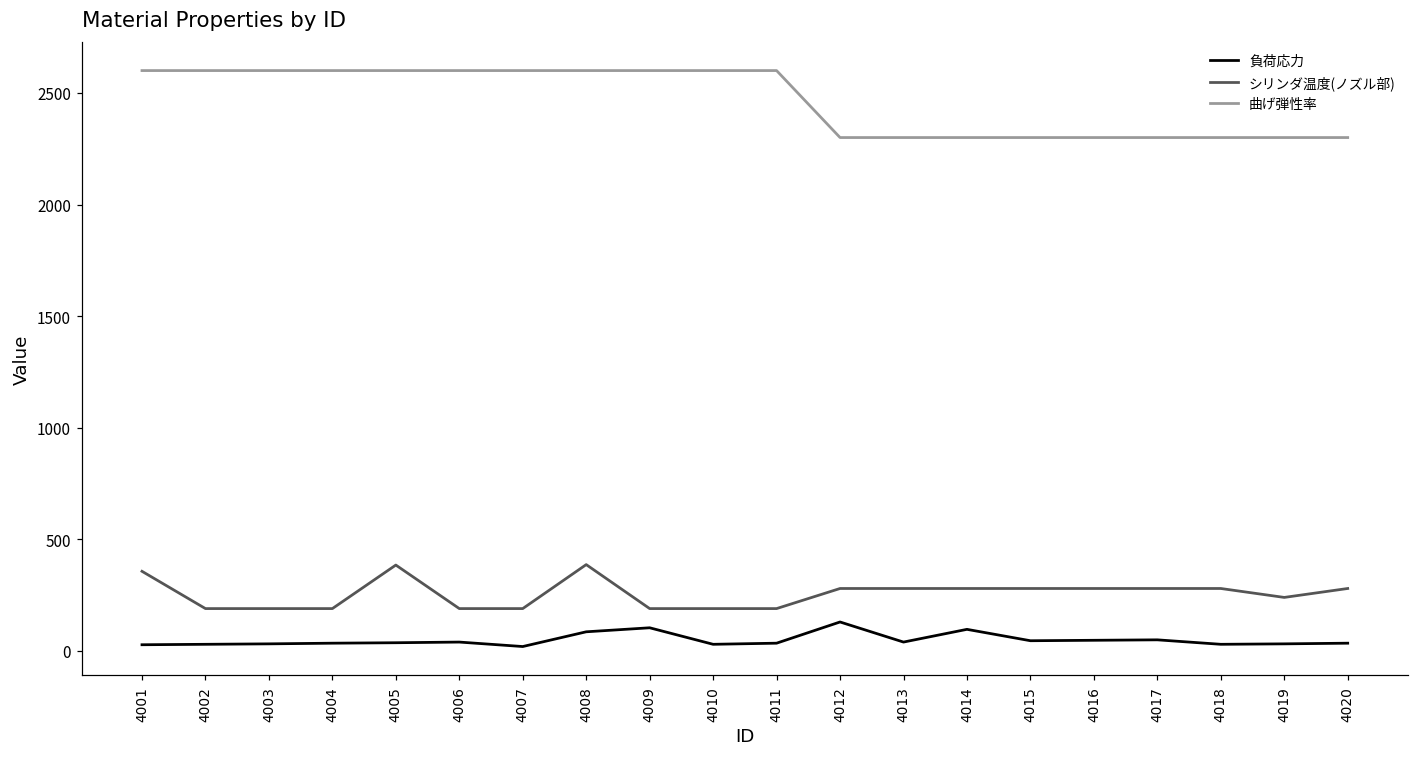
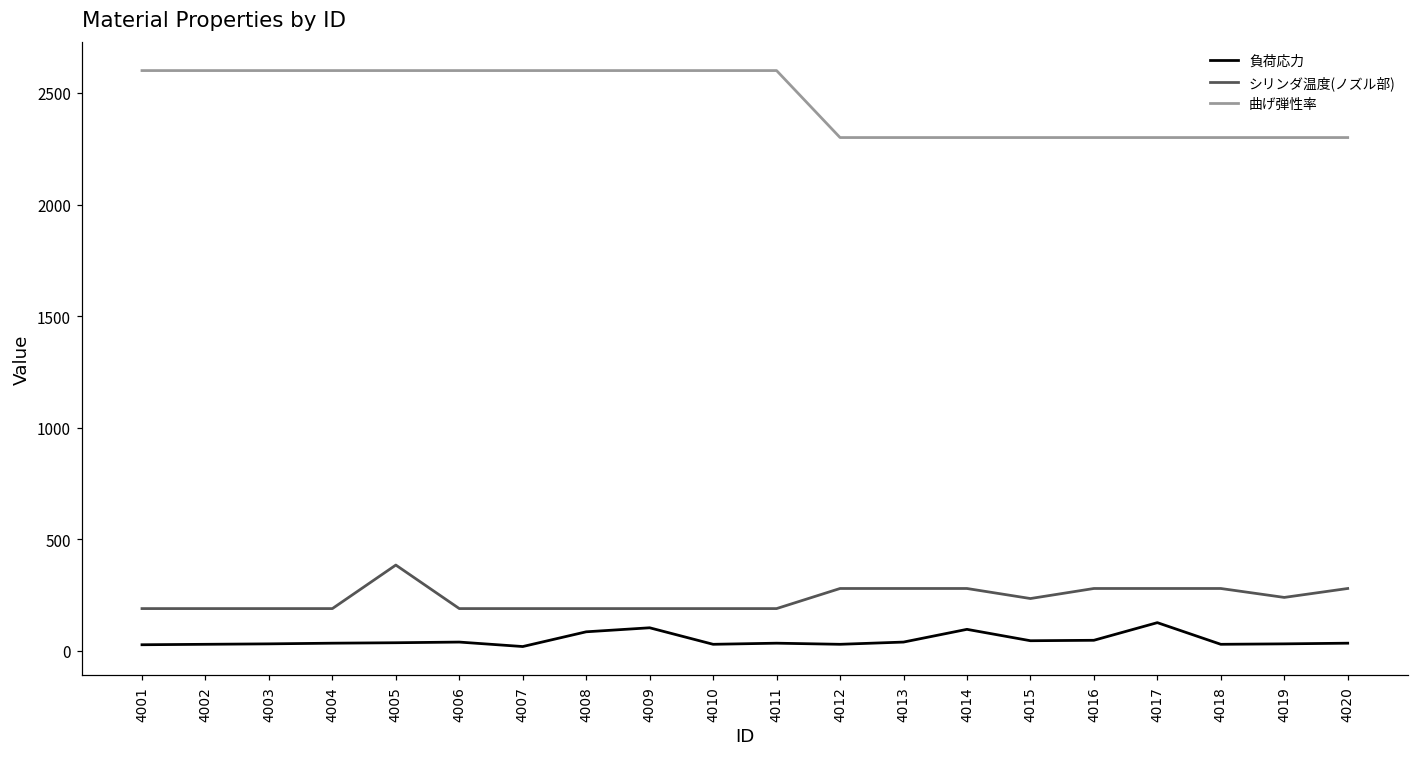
  {
    "負荷応力": {
      "4001": 30,
      "4002": 30,
      "4003": 30,
      "4004": 40,
      "4005": 40,
      "4006": 40,
      "4007": 20,
      "4008": 90,
      "4009": 100,
      "4010": 30,
      "4011": 40,
-     "4012": 130,
+     "4012": 30,
      "4013": 40,
      "4014": 100,
      "4015": 50,
      "4016": 50,
-     "4017": 50,
+     "4017": 130,
      "4018": 30,
      "4019": 30,
      "4020": 40
    },
    "シリンダ温度(ノズル部)": {
-     "4001": 360,
+     "4001": 190,
      "4002": 190,
      "4003": 190,
      "4004": 190,
      "4005": 390,
      "4006": 190,
      "4007": 190,
-     "4008": 390,
+     "4008": 190,
      "4009": 190,
      "4010": 190,
      "4011": 190,
      "4012": 280,
      "4013": 280,
      "4014": 280,
-     "4015": 280,
+     "4015": 240,
      "4016": 280,
      "4017": 280,
      "4018": 280,
      "4019": 240,
      "4020": 280
    },
    "曲げ弾性率": {
      "4001": 2600,
      "4002": 2600,
      "4003": 2600,
      "4004": 2600,
      "4005": 2600,
      "4006": 2600,
      "4007": 2600,
      "4008": 2600,
      "4009": 2600,
      "4010": 2600,
      "4011": 2600,
      "4012": 2300,
      "4013": 2300,
      "4014": 2300,
      "4015": 2300,
      "4016": 2300,
      "4017": 2300,
      "4018": 2300,
      "4019": 2300,
      "4020": 2300
    }
  }
